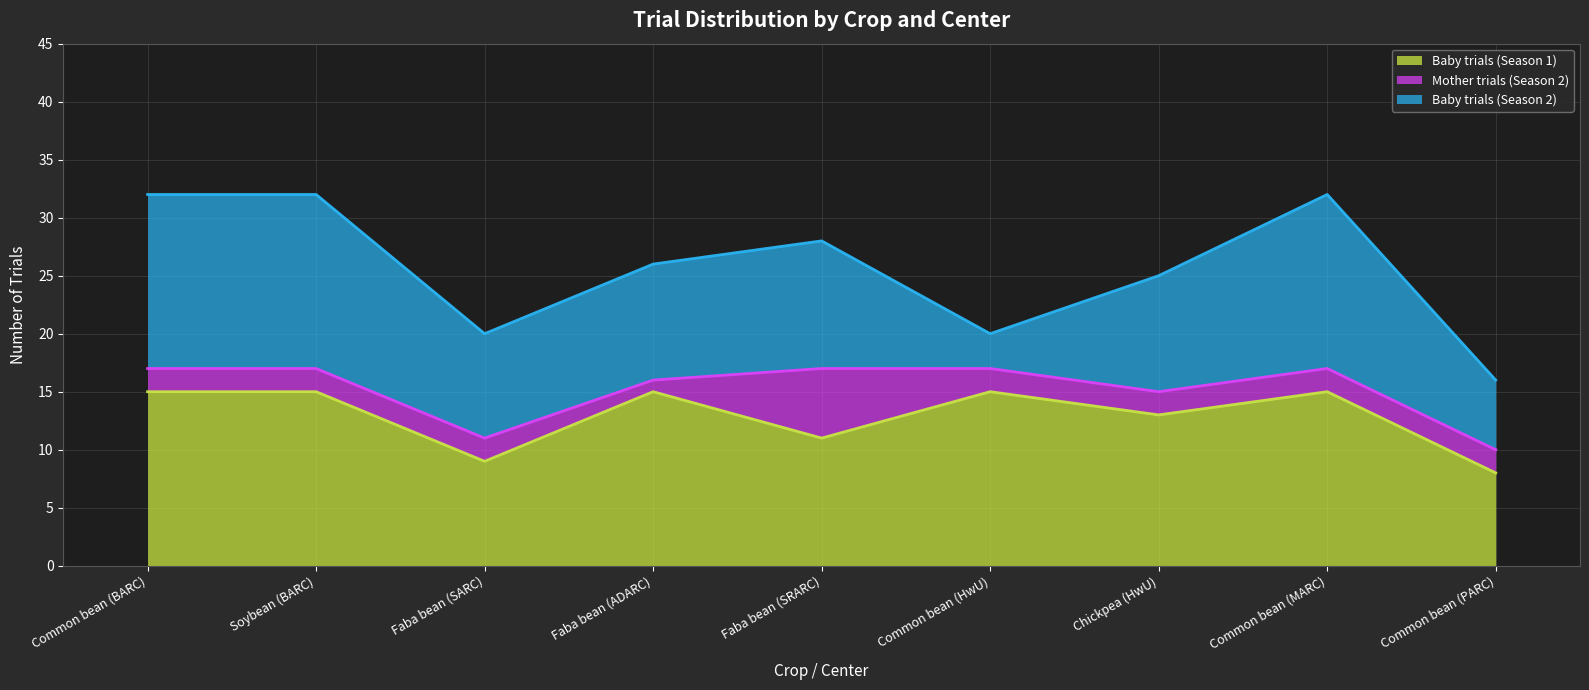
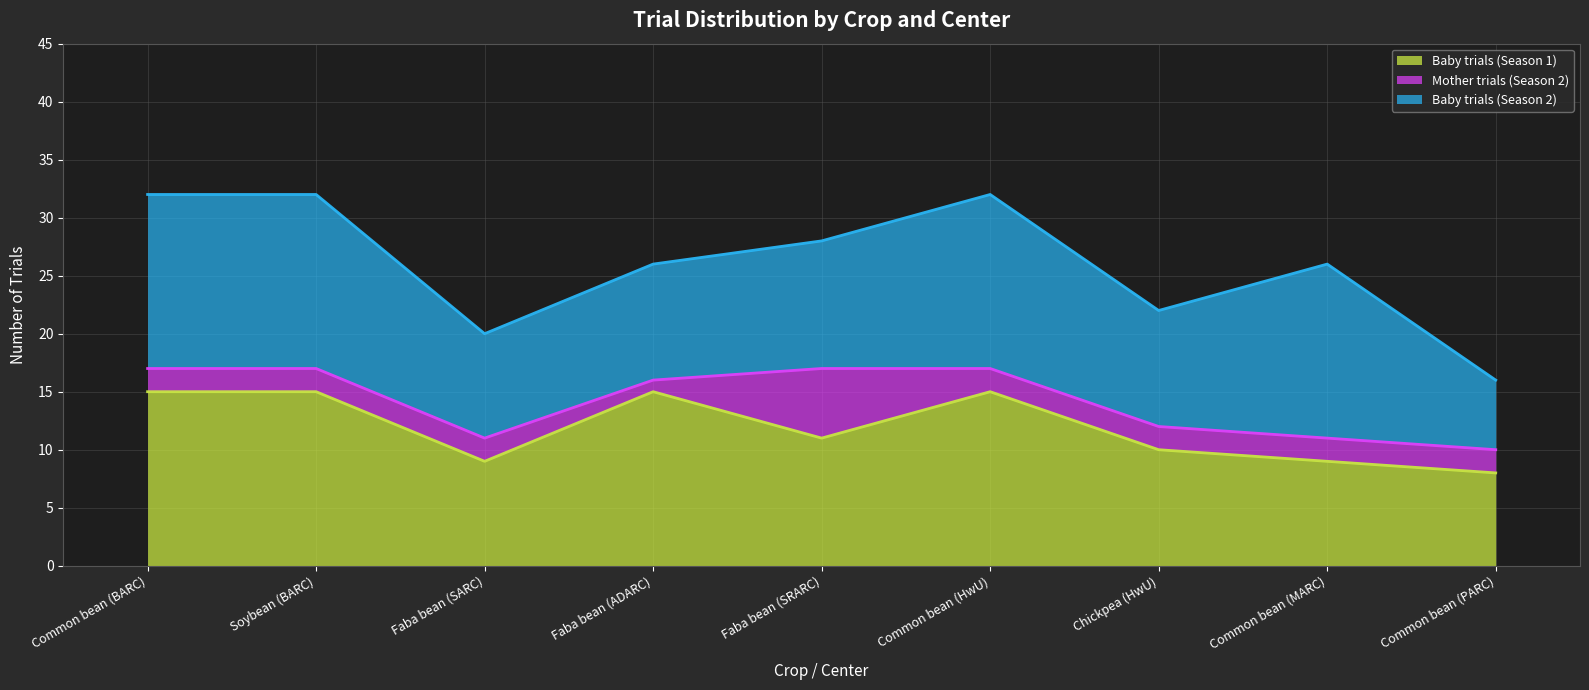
  {
    "Baby trials (Season 1)": {
      "Common bean (BARC)": 15,
      "Soybean (BARC)": 15,
      "Faba bean (SARC)": 9,
      "Faba bean (ADARC)": 15,
      "Faba bean (SRARC)": 11,
      "Common bean (HwU)": 15,
-     "Chickpea (HwU)": 13,
-     "Common bean (MARC)": 15,
+     "Chickpea (HwU)": 10,
+     "Common bean (MARC)": 9,
      "Common bean (PARC)": 8
    },
    "Mother trials (Season 2)": {
      "Common bean (BARC)": 2,
      "Soybean (BARC)": 2,
      "Faba bean (SARC)": 2,
      "Faba bean (ADARC)": 1,
      "Faba bean (SRARC)": 6,
      "Common bean (HwU)": 2,
      "Chickpea (HwU)": 2,
      "Common bean (MARC)": 2,
      "Common bean (PARC)": 2
    },
    "Baby trials (Season 2)": {
      "Common bean (BARC)": 15,
      "Soybean (BARC)": 15,
      "Faba bean (SARC)": 9,
      "Faba bean (ADARC)": 10,
      "Faba bean (SRARC)": 11,
-     "Common bean (HwU)": 3,
+     "Common bean (HwU)": 15,
      "Chickpea (HwU)": 10,
      "Common bean (MARC)": 15,
      "Common bean (PARC)": 6
    }
  }
